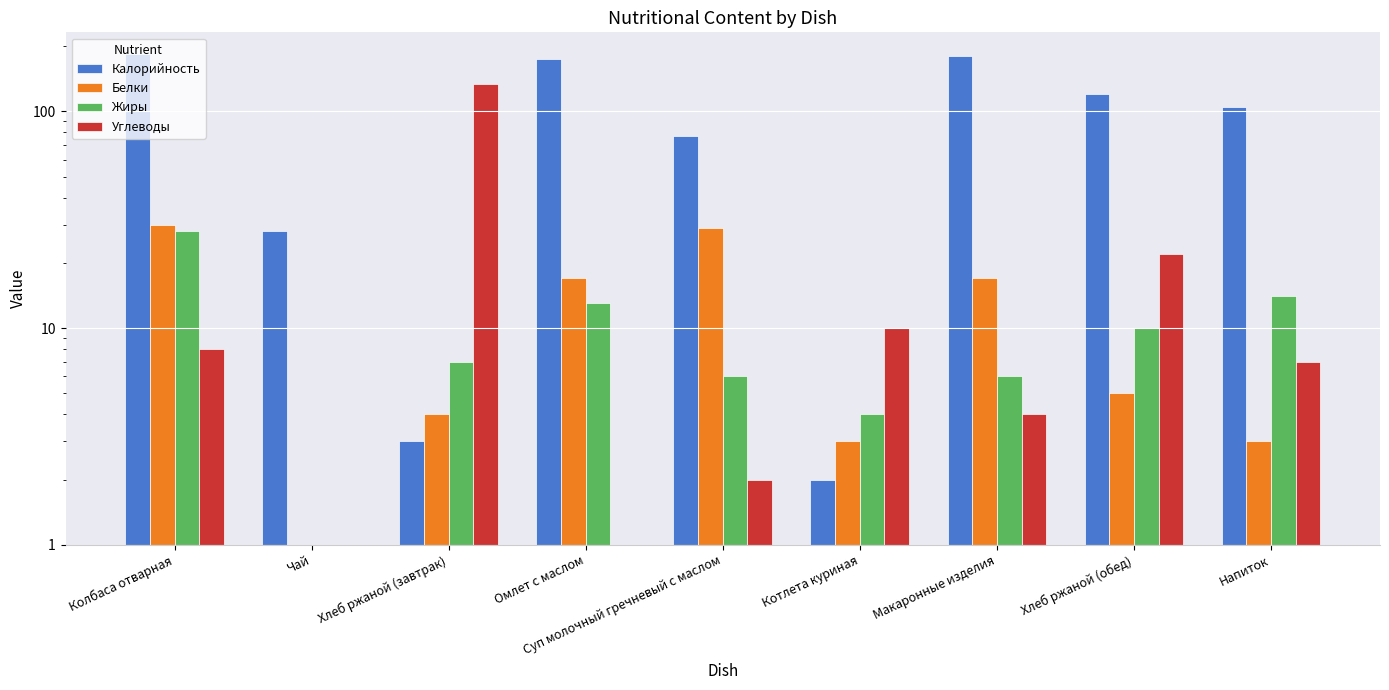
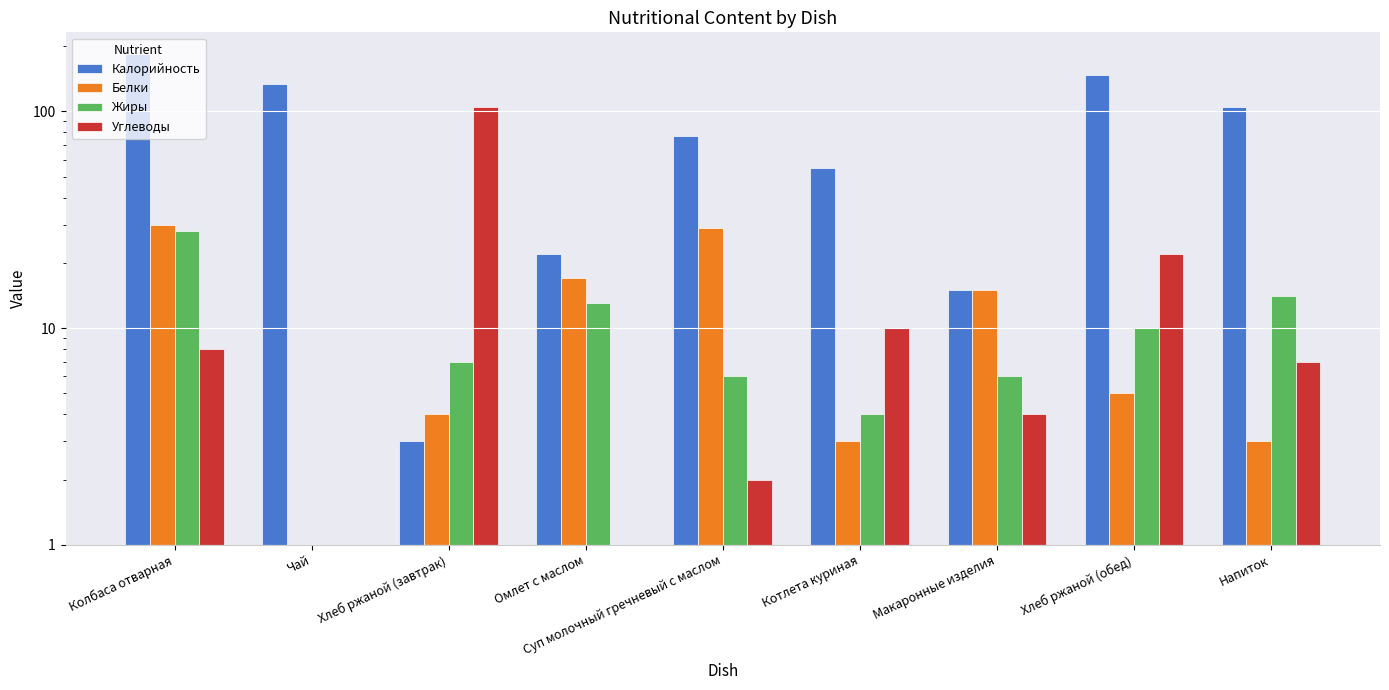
  {
    "Калорийность": {
-     "Чай": 28,
+     "Чай": 130,
      "Хлеб ржаной (завтрак)": 3,
-     "Омлет с маслом": 170,
+     "Омлет с маслом": 22,
      "Суп молочный гречневый с маслом": 77,
-     "Котлета куриная": 2,
-     "Макаронные изделия": 180,
-     "Хлеб ржаной (обед)": 120,
+     "Котлета куриная": 55,
+     "Макаронные изделия": 15,
+     "Хлеб ржаной (обед)": 150,
      "Напиток": 110
    },
    "Белки": {
      "Колбаса отварная": 30,
      "Хлеб ржаной (завтрак)": 4,
      "Омлет с маслом": 17,
      "Суп молочный гречневый с маслом": 29,
      "Котлета куриная": 3,
-     "Макаронные изделия": 17,
+     "Макаронные изделия": 15,
      "Хлеб ржаной (обед)": 5,
      "Напиток": 3
    },
    "Жиры": {
      "Колбаса отварная": 28,
      "Хлеб ржаной (завтрак)": 7,
      "Омлет с маслом": 13,
      "Суп молочный гречневый с маслом": 6,
      "Котлета куриная": 4,
      "Макаронные изделия": 6,
      "Хлеб ржаной (обед)": 10,
      "Напиток": 14
    },
    "Углеводы": {
      "Колбаса отварная": 8,
-     "Хлеб ржаной (завтрак)": 130,
+     "Хлеб ржаной (завтрак)": 110,
      "Суп молочный гречневый с маслом": 2,
      "Котлета куриная": 10,
      "Макаронные изделия": 4,
      "Хлеб ржаной (обед)": 22,
      "Напиток": 7
    }
  }
